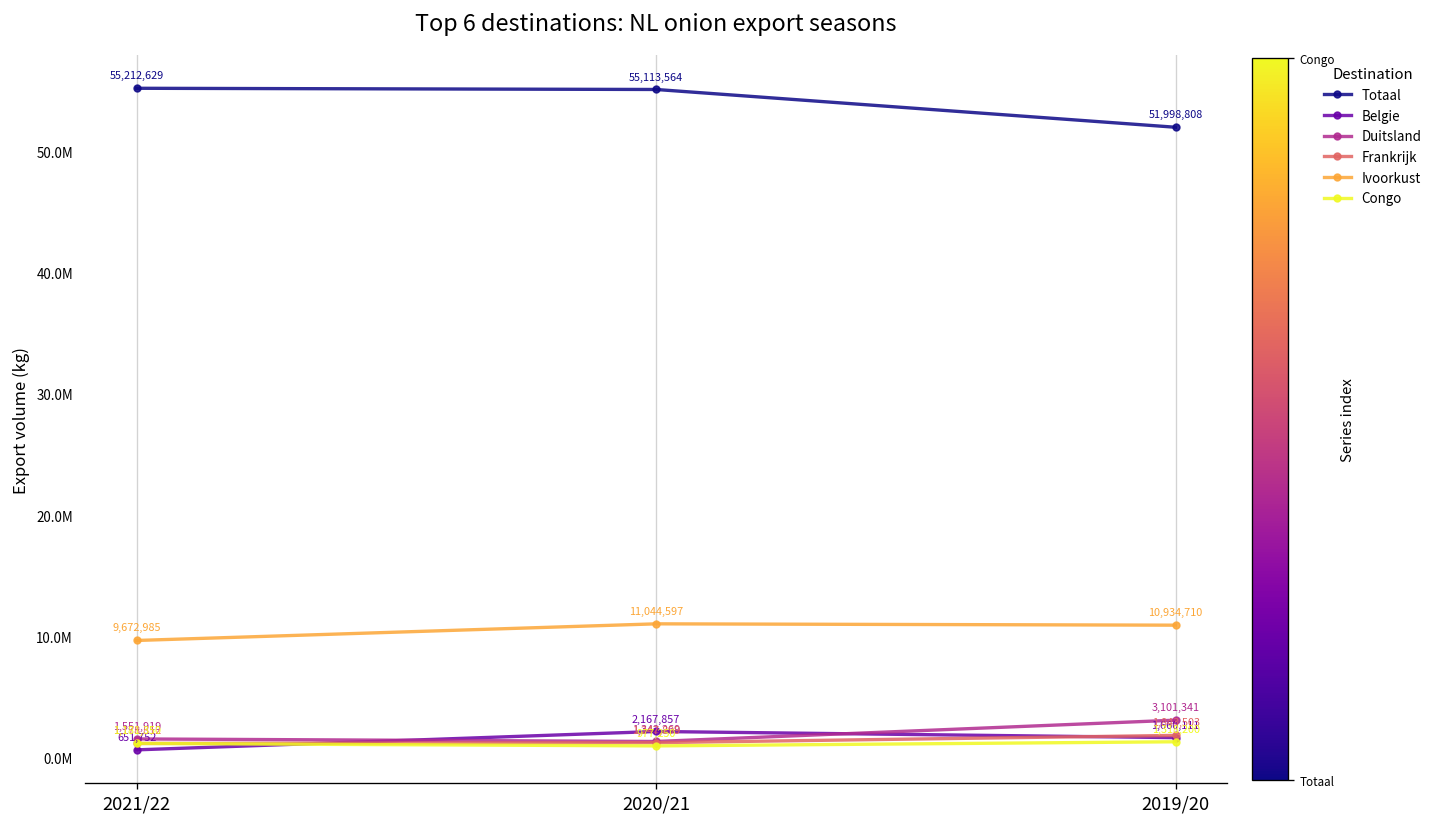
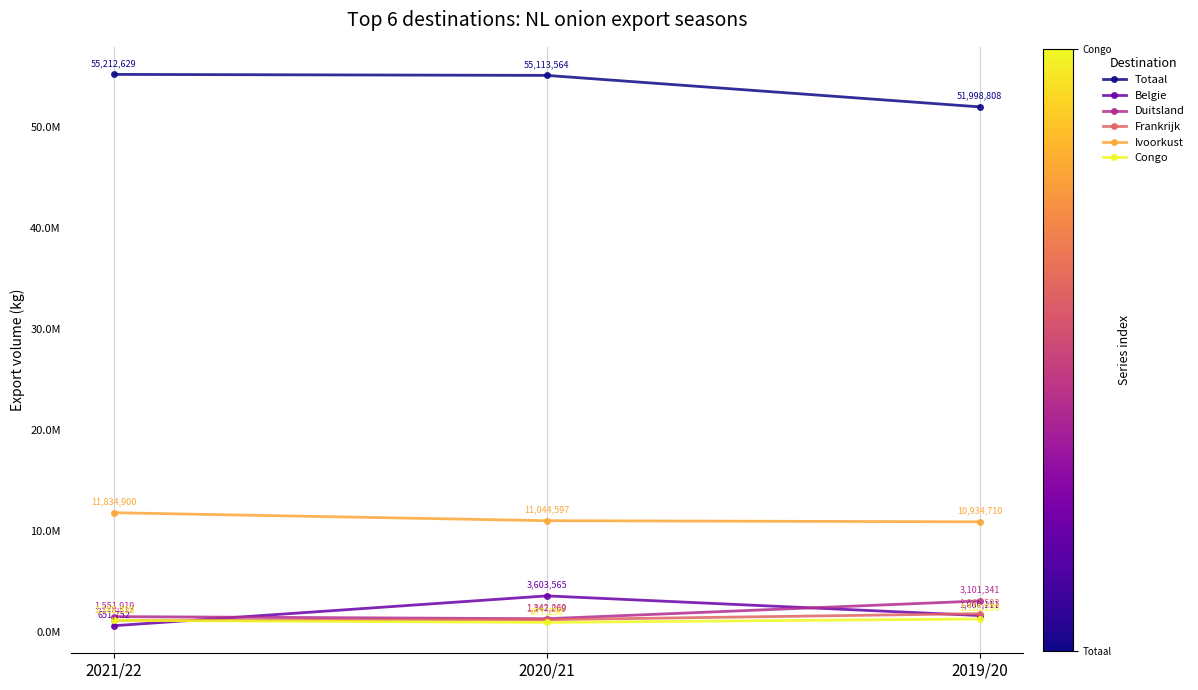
  {
    "Totaal": {
      "2021/22": "55,212,629",
      "2020/21": "55,113,564",
      "2019/20": "51,998,808"
    },
    "Belgie": {
-     "2020/21": "2,167,857"
+     "2020/21": "3,603,565"
    },
    "Duitsland": {
      "2019/20": "3,101,341"
    },
    "Ivoorkust": {
-     "2021/22": "9,672,985",
+     "2021/22": "11,834,900",
      "2020/21": "11,044,597",
      "2019/20": "10,934,710"
    }
  }
